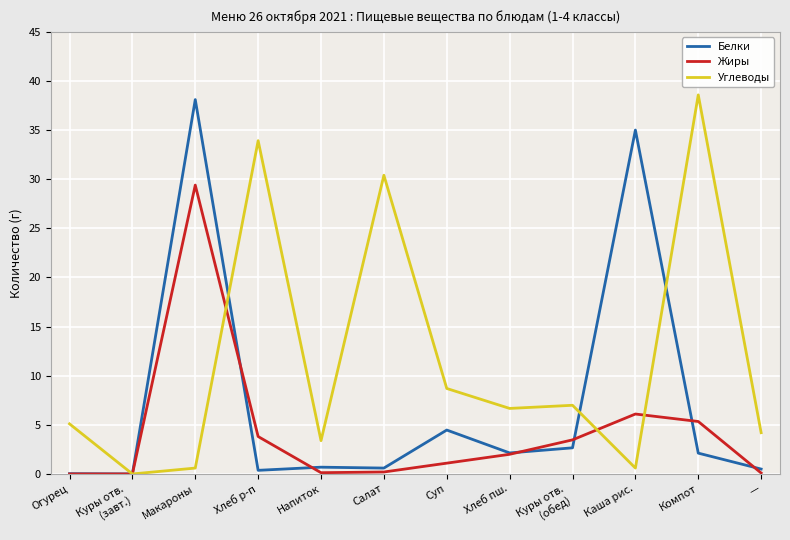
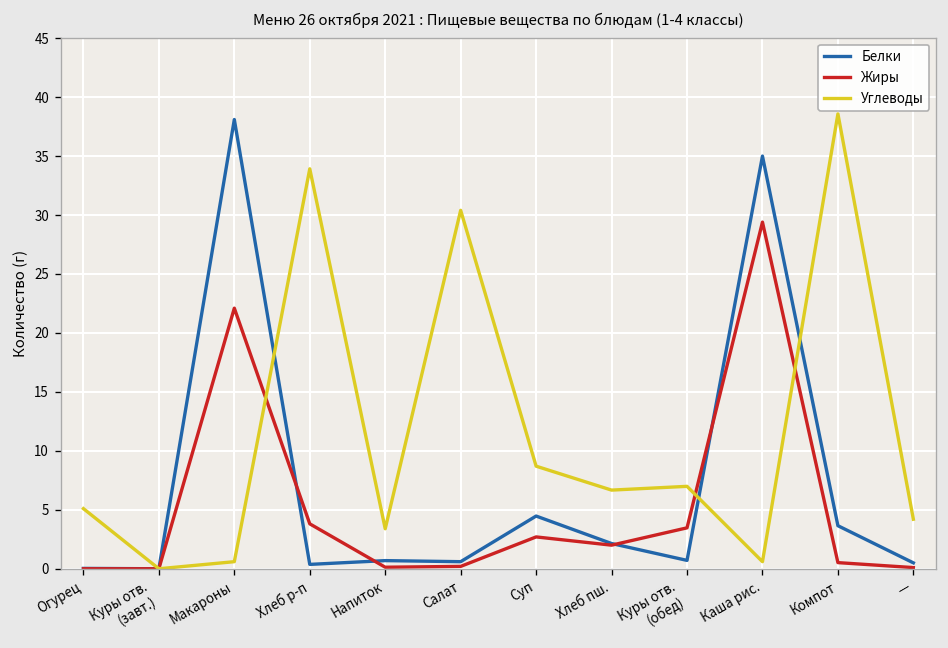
  {
    "Белки": {
      "Макароны": 38,
      "Хлеб р-п": 0,
      "Напиток": 1,
      "Салат": 1,
      "Суп": 4,
-     "Куры отв. (обед)": 3,
+     "Куры отв. (обед)": 1,
      "Каша рис.": 35,
-     "Компот": 2,
+     "Компот": 4,
      "—": 1
    },
    "Жиры": {
-     "Макароны": 29,
+     "Макароны": 22,
      "Хлеб р-п": 4,
      "Напиток": 0,
      "Салат": 0,
-     "Суп": 1,
+     "Суп": 3,
      "Куры отв. (обед)": 3,
-     "Каша рис.": 6,
-     "Компот": 5,
+     "Каша рис.": 29,
+     "Компот": 1,
      "—": 0
    },
    "Углеводы": {
      "Огурец": 5,
      "Макароны": 1,
      "Хлеб р-п": 34,
      "Напиток": 3,
      "Салат": 30,
      "Суп": 9,
      "Хлеб пш.": 7,
      "Куры отв. (обед)": 7,
      "Каша рис.": 1,
      "Компот": 39,
      "—": 4
    }
  }
